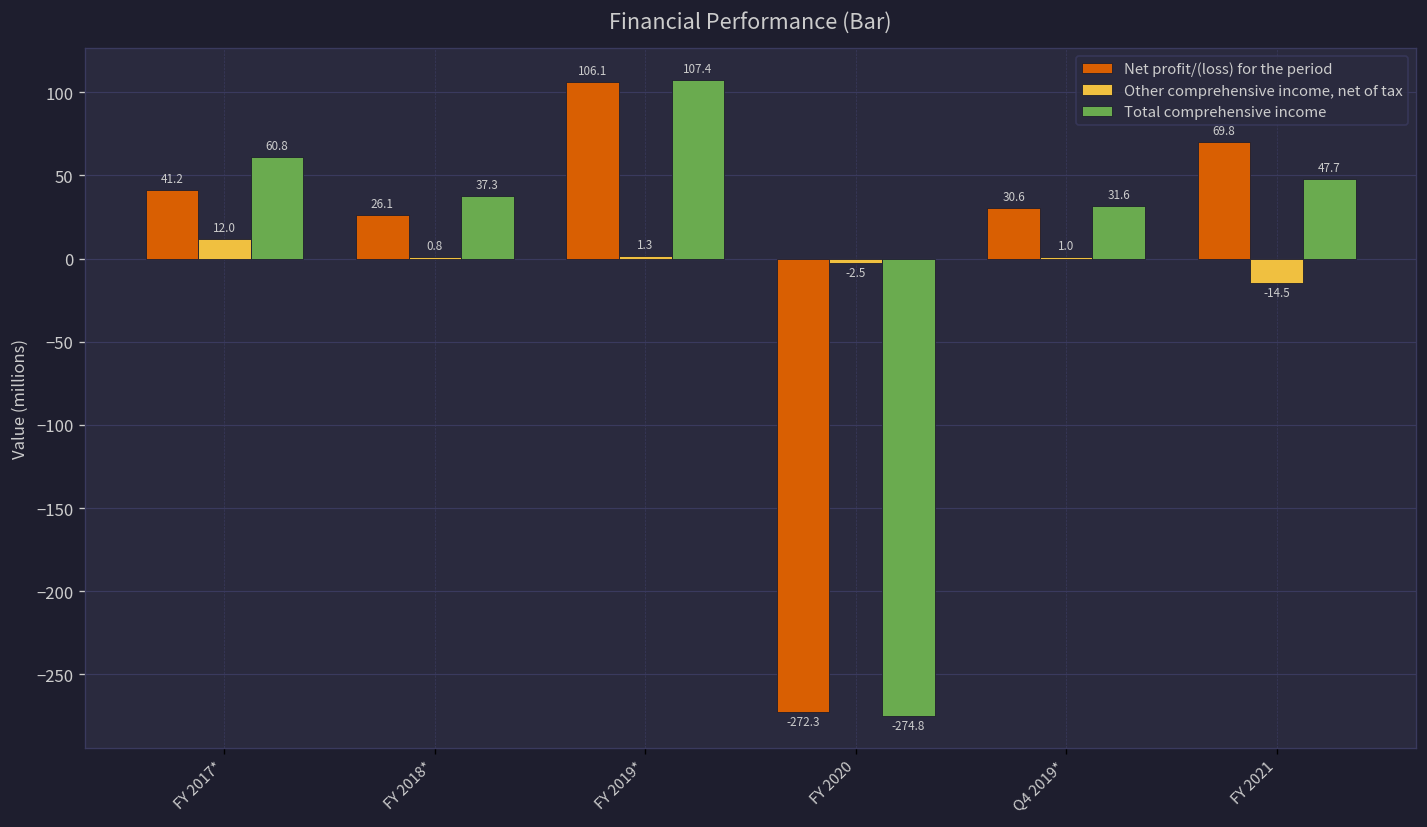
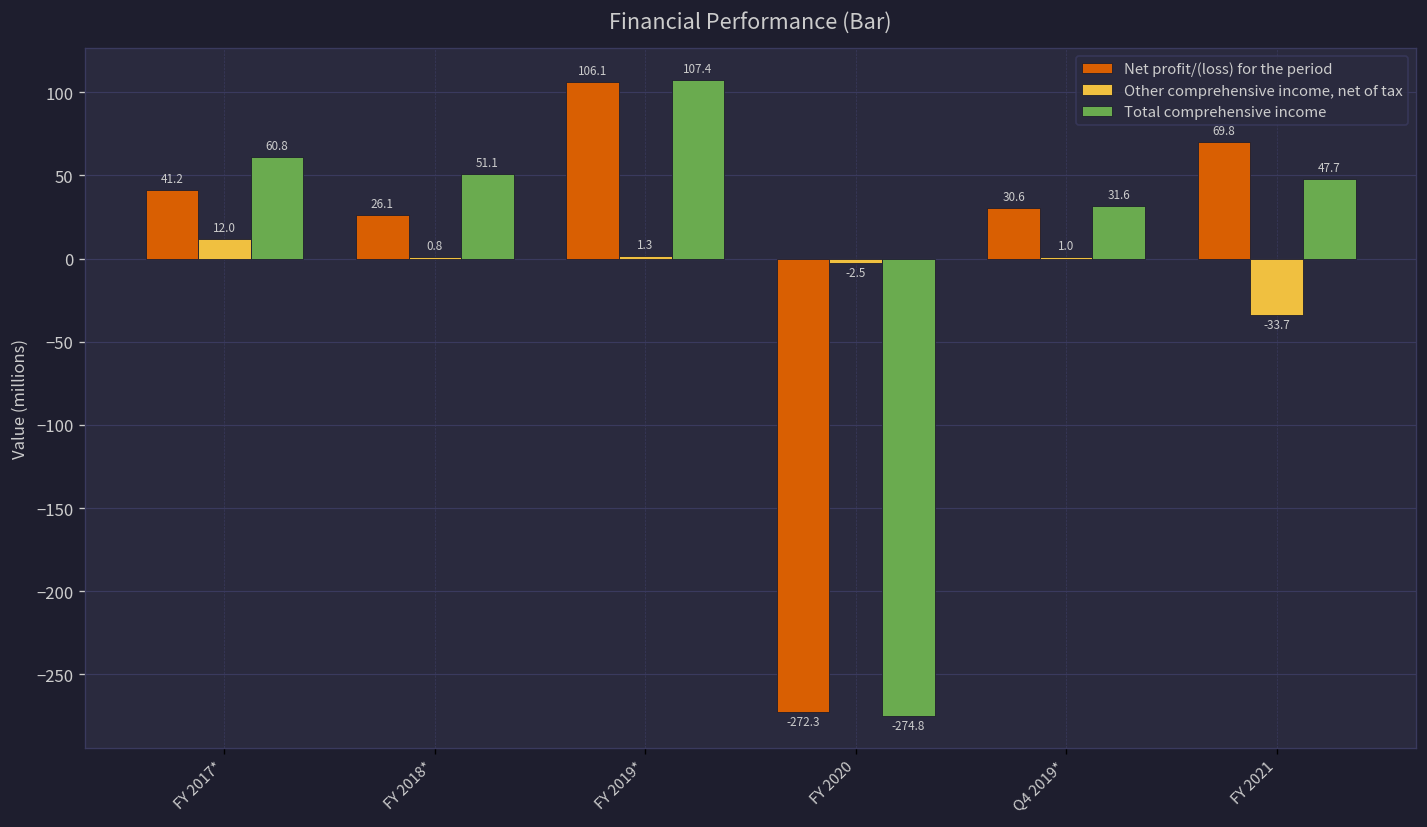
  {
    "Net profit/(loss) for the period": {
      "FY 2017*": 41.2,
      "FY 2018*": 26.1,
      "FY 2019*": 106.1,
      "FY 2020": -272.3,
      "Q4 2019*": 30.6
    },
    "Other comprehensive income, net of tax": {
      "FY 2017*": 12.0,
      "FY 2018*": 0.8,
      "FY 2019*": 1.3,
      "FY 2020": -2.5,
      "Q4 2019*": 1.0,
-     "FY 2021": -14.5
+     "FY 2021": -33.7
    },
    "Total comprehensive income": {
      "FY 2017*": 60.8,
-     "FY 2018*": 37.3,
+     "FY 2018*": 51.1,
      "FY 2019*": 107.4,
      "FY 2020": -274.8,
      "Q4 2019*": 31.6,
      "FY 2021": 47.7
    }
  }
